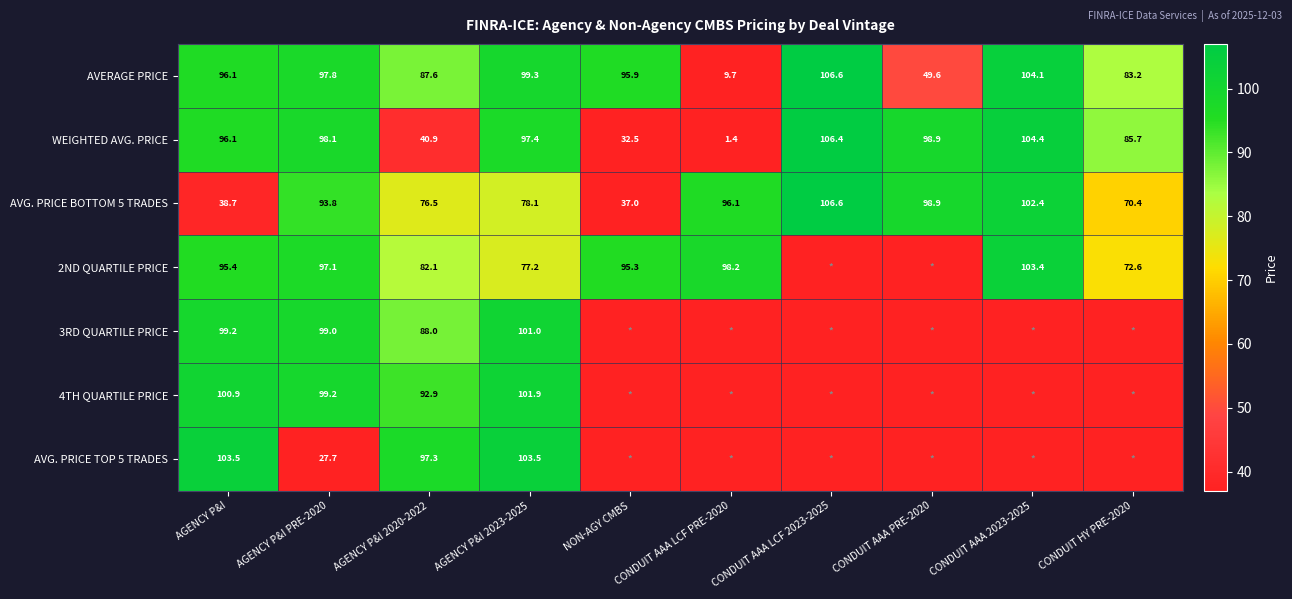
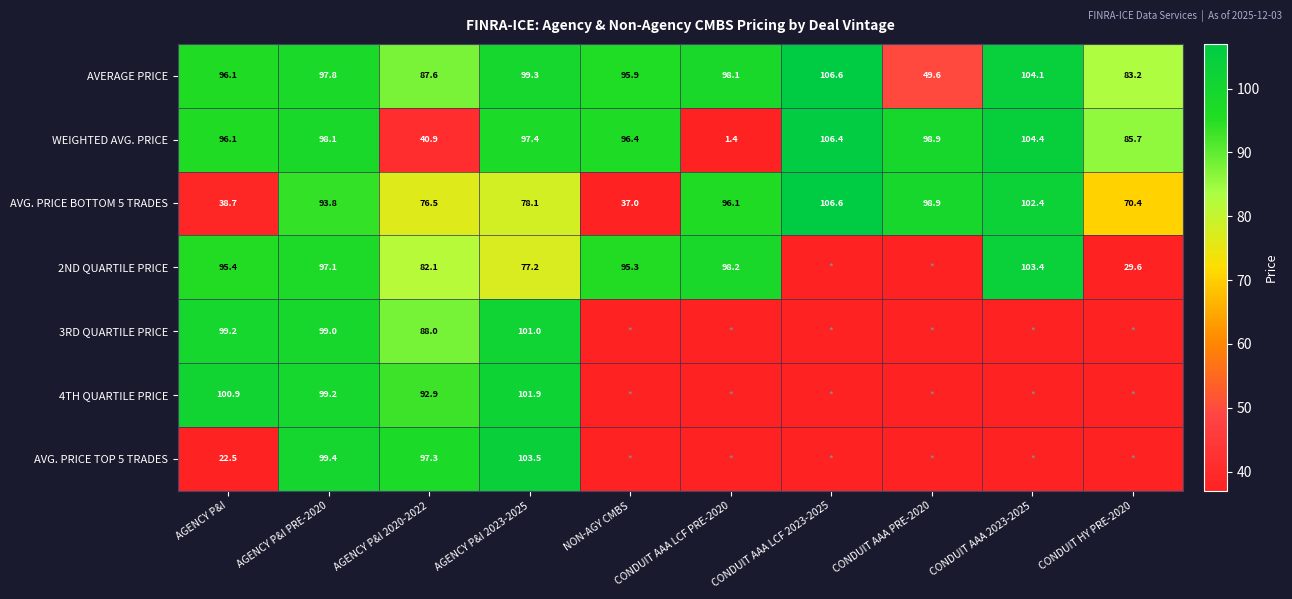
  {
    "AVERAGE PRICE": {
      "AGENCY P&I": 96.1,
      "AGENCY P&I PRE-2020": 97.8,
      "AGENCY P&I 2020-2022": 87.6,
      "AGENCY P&I 2023-2025": 99.3,
      "NON-AGY CMBS": 95.9,
-     "CONDUIT AAA LCF PRE-2020": 9.7,
+     "CONDUIT AAA LCF PRE-2020": 98.1,
      "CONDUIT AAA LCF 2023-2025": 106.6,
      "CONDUIT AAA PRE-2020": 49.6,
      "CONDUIT AAA 2023-2025": 104.1,
      "CONDUIT HY PRE-2020": 83.2
    },
    "WEIGHTED AVG. PRICE": {
      "AGENCY P&I": 96.1,
      "AGENCY P&I PRE-2020": 98.1,
      "AGENCY P&I 2020-2022": 40.9,
      "AGENCY P&I 2023-2025": 97.4,
-     "NON-AGY CMBS": 32.5,
+     "NON-AGY CMBS": 96.4,
      "CONDUIT AAA LCF PRE-2020": 1.4,
      "CONDUIT AAA LCF 2023-2025": 106.4,
      "CONDUIT AAA PRE-2020": 98.9,
      "CONDUIT AAA 2023-2025": 104.4,
      "CONDUIT HY PRE-2020": 85.7
    },
    "AVG. PRICE BOTTOM 5 TRADES": {
      "AGENCY P&I": 38.7,
      "AGENCY P&I PRE-2020": 93.8,
      "AGENCY P&I 2020-2022": 76.5,
      "AGENCY P&I 2023-2025": 78.1,
      "NON-AGY CMBS": 37.0,
      "CONDUIT AAA LCF PRE-2020": 96.1,
      "CONDUIT AAA LCF 2023-2025": 106.6,
      "CONDUIT AAA PRE-2020": 98.9,
      "CONDUIT AAA 2023-2025": 102.4,
      "CONDUIT HY PRE-2020": 70.4
    },
    "2ND QUARTILE PRICE": {
      "AGENCY P&I": 95.4,
      "AGENCY P&I PRE-2020": 97.1,
      "AGENCY P&I 2020-2022": 82.1,
      "AGENCY P&I 2023-2025": 77.2,
      "NON-AGY CMBS": 95.3,
      "CONDUIT AAA LCF PRE-2020": 98.2,
      "CONDUIT AAA 2023-2025": 103.4,
-     "CONDUIT HY PRE-2020": 72.6
+     "CONDUIT HY PRE-2020": 29.6
    },
    "3RD QUARTILE PRICE": {
      "AGENCY P&I": 99.2,
      "AGENCY P&I PRE-2020": 99.0,
      "AGENCY P&I 2020-2022": 88.0,
      "AGENCY P&I 2023-2025": 101.0
    },
    "4TH QUARTILE PRICE": {
      "AGENCY P&I": 100.9,
      "AGENCY P&I PRE-2020": 99.2,
      "AGENCY P&I 2020-2022": 92.9,
      "AGENCY P&I 2023-2025": 101.9
    },
    "AVG. PRICE TOP 5 TRADES": {
-     "AGENCY P&I": 103.5,
-     "AGENCY P&I PRE-2020": 27.7,
+     "AGENCY P&I": 22.5,
+     "AGENCY P&I PRE-2020": 99.4,
      "AGENCY P&I 2020-2022": 97.3,
      "AGENCY P&I 2023-2025": 103.5
    }
  }
